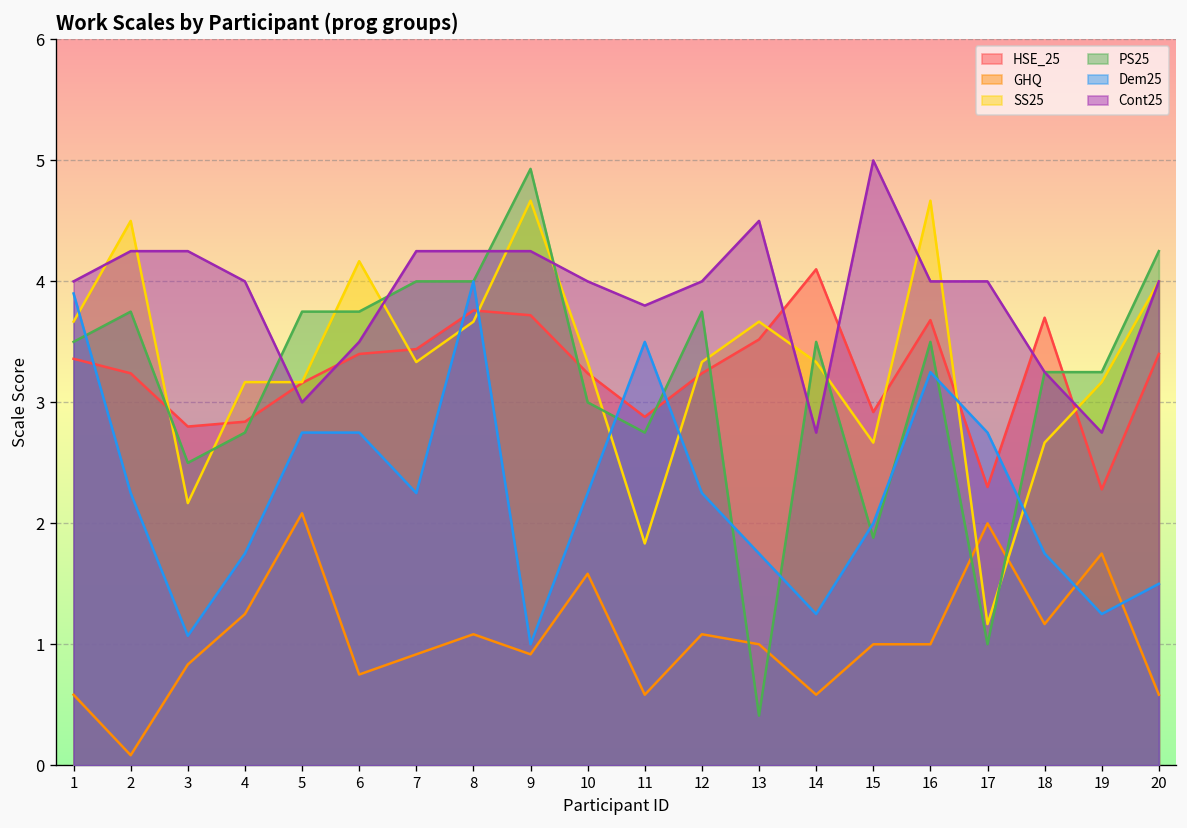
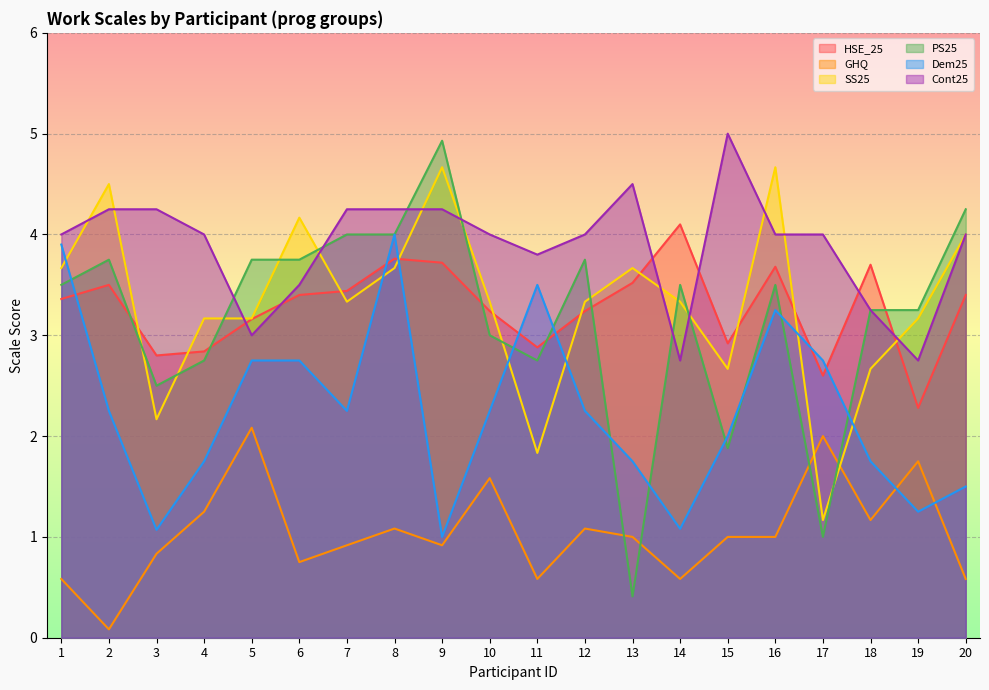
  {
    "HSE_25": {
      "1": 3.36,
-     "2": 3.24,
+     "2": 3.50,
      "3": 2.80,
      "4": 2.84,
      "6": 3.40,
      "7": 3.44,
      "8": 3.76,
      "9": 3.72,
      "10": 3.24,
      "11": 2.88,
      "12": 3.24,
      "13": 3.52,
      "14": 4.10,
      "15": 2.92,
      "16": 3.68,
-     "17": 2.3,
+     "17": 2.6,
      "18": 3.70,
      "19": 2.28,
      "20": 3.40
    },
    "PS25": {
      "1": 3.50,
      "2": 3.75,
      "3": 2.50,
      "4": 2.75,
      "5": 3.75,
      "6": 3.75,
      "7": 4.00,
      "9": 4.93,
      "10": 3.00,
      "11": 2.75,
      "12": 3.75,
      "13": 0.41,
      "14": 3.50,
      "15": 1.88,
      "16": 3.50,
      "17": 1.00,
      "19": 3.25,
      "20": 4.25
    },
    "Dem25": {
      "1": 3.90,
      "2": 2.25,
      "3": 1.07,
      "4": 1.75,
      "5": 2.75,
      "6": 2.75,
      "7": 2.25,
      "9": 1.00,
      "10": 2.25,
      "11": 3.50,
      "12": 2.25,
      "13": 1.75,
-     "14": 1.25,
+     "14": 1.08,
      "15": 2.00,
      "16": 3.25,
      "17": 2.75,
      "18": 1.75,
      "19": 1.25,
      "20": 1.50
    },
    "Cont25": {
      "1": 4.00,
      "2": 4.25,
      "3": 4.25,
      "4": 4.00,
      "5": 3.00,
      "6": 3.50,
      "7": 4.25,
      "8": 4.25,
      "9": 4.25,
      "10": 4.00,
      "11": 3.80,
      "12": 4.00,
      "13": 4.50,
      "14": 2.75,
      "15": 5.00,
      "16": 4.00,
      "17": 4.00,
      "19": 2.75
    }
  }
